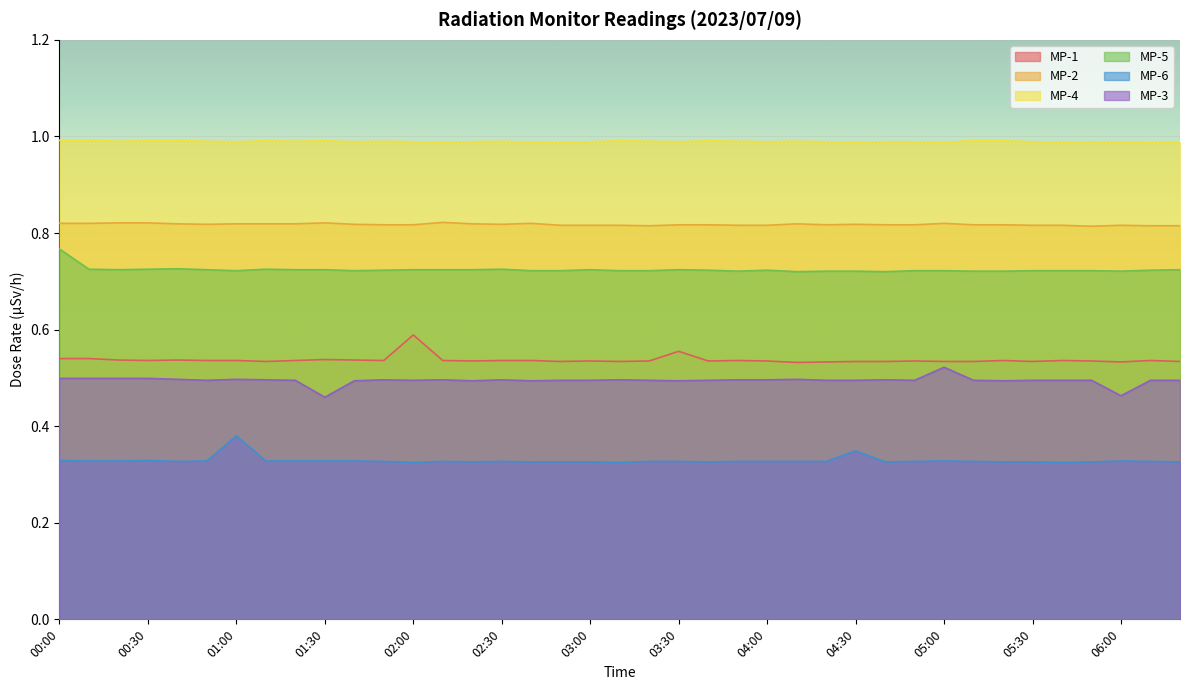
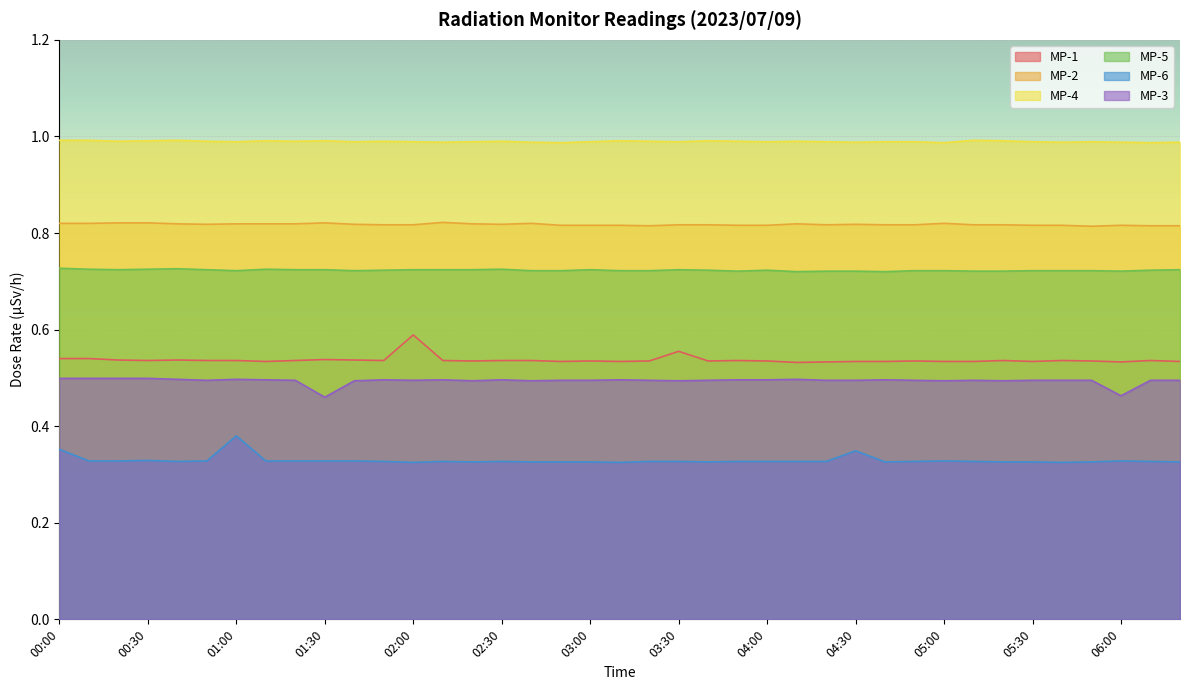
  {
    "MP-1": {
      "00:00": 0.54,
      "00:30": 0.54,
      "01:00": 0.54,
      "01:30": 0.54,
      "02:00": 0.59,
      "02:30": 0.54,
      "03:00": 0.54,
      "03:30": 0.56,
      "04:00": 0.54,
      "04:30": 0.53,
      "05:00": 0.53,
      "05:30": 0.53,
      "06:00": 0.53
    },
    "MP-5": {
-     "00:00": 0.77,
+     "00:00": 0.73,
      "00:30": 0.73,
      "01:00": 0.72,
      "01:30": 0.72,
      "02:00": 0.72,
      "02:30": 0.73,
      "03:00": 0.72,
      "03:30": 0.72,
      "04:00": 0.72,
      "04:30": 0.72,
      "05:00": 0.72,
      "05:30": 0.72,
      "06:00": 0.72
    },
    "MP-6": {
-     "00:00": 0.33,
+     "00:00": 0.35,
      "00:30": 0.33,
      "01:00": 0.38,
      "01:30": 0.33,
      "02:00": 0.33,
      "02:30": 0.33,
      "03:00": 0.33,
      "03:30": 0.33,
      "04:00": 0.33,
      "04:30": 0.35,
      "05:00": 0.33,
      "05:30": 0.33,
      "06:00": 0.33
    },
    "MP-3": {
      "00:00": 0.50,
      "00:30": 0.50,
      "01:00": 0.50,
      "01:30": 0.46,
      "02:00": 0.50,
      "02:30": 0.50,
      "03:00": 0.50,
      "03:30": 0.49,
      "04:00": 0.50,
      "04:30": 0.50,
-     "05:00": 0.52,
+     "05:00": 0.49,
      "05:30": 0.50,
      "06:00": 0.46
    }
  }
